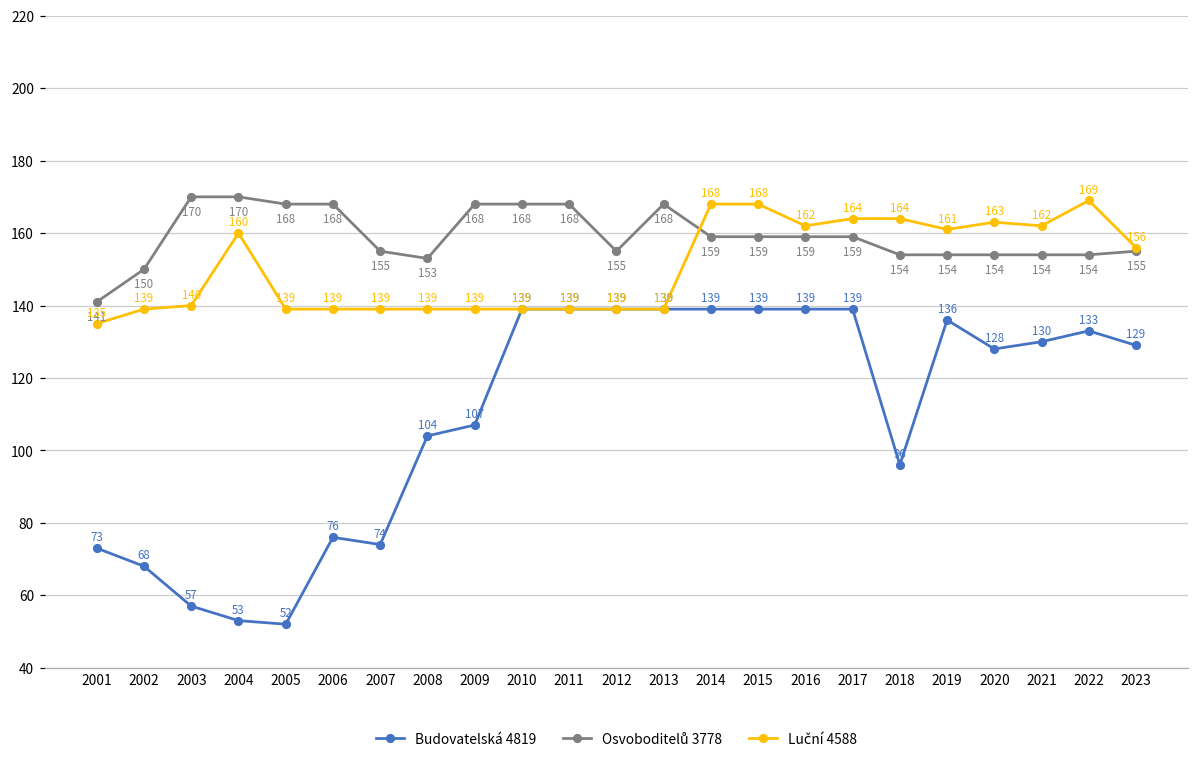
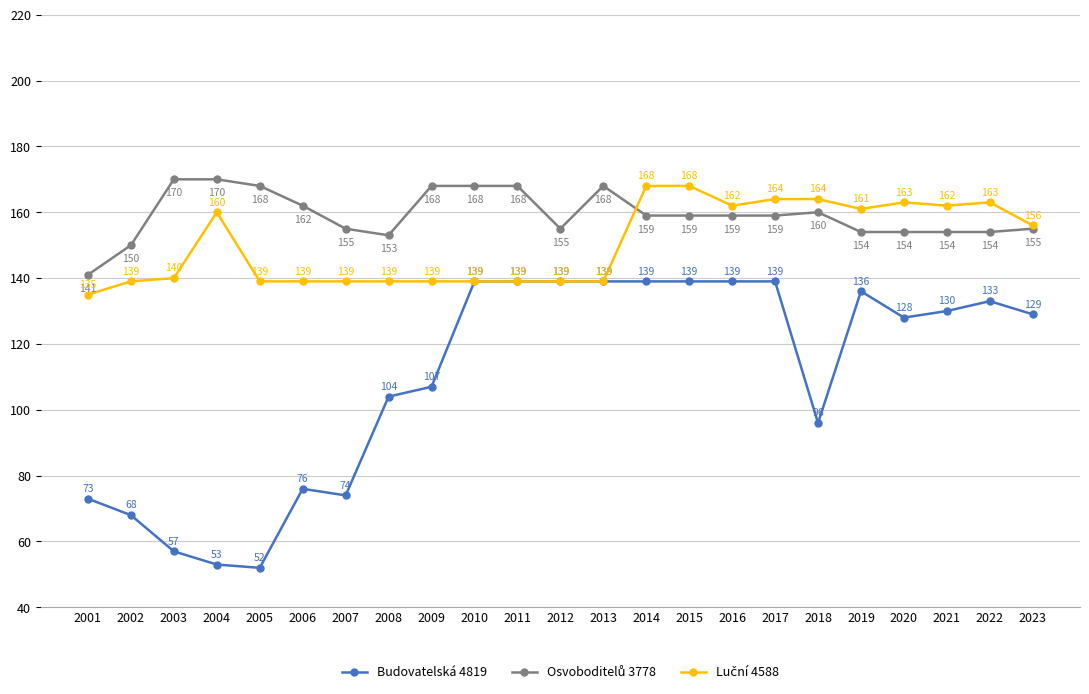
  {
    "Budovatelská 4819": {
      "2001": 73,
      "2002": 68,
      "2003": 57,
      "2004": 53,
      "2005": 52,
      "2006": 76,
      "2007": 74,
      "2008": 104,
      "2009": 107,
      "2014": 139,
      "2015": 139,
      "2016": 139,
      "2017": 139,
      "2018": 96,
      "2019": 136,
      "2020": 128,
      "2021": 130,
      "2022": 133,
      "2023": 129
    },
    "Osvoboditelů 3778": {
      "2002": 150,
      "2003": 170,
      "2004": 170,
      "2005": 168,
-     "2006": 168,
+     "2006": 162,
      "2007": 155,
      "2008": 153,
      "2009": 168,
      "2010": 168,
      "2011": 168,
      "2012": 155,
      "2013": 168,
      "2014": 159,
      "2015": 159,
      "2016": 159,
      "2017": 159,
-     "2018": 154,
+     "2018": 160,
      "2019": 154,
      "2020": 154,
      "2021": 154,
      "2022": 154,
      "2023": 155
    },
    "Luční 4588": {
      "2002": 139,
      "2003": 140,
      "2004": 160,
      "2005": 139,
      "2006": 139,
      "2007": 139,
      "2008": 139,
      "2009": 139,
      "2014": 168,
      "2015": 168,
      "2016": 162,
      "2017": 164,
      "2018": 164,
      "2019": 161,
      "2020": 163,
      "2021": 162,
-     "2022": 169,
+     "2022": 163,
      "2023": 156
    }
  }
